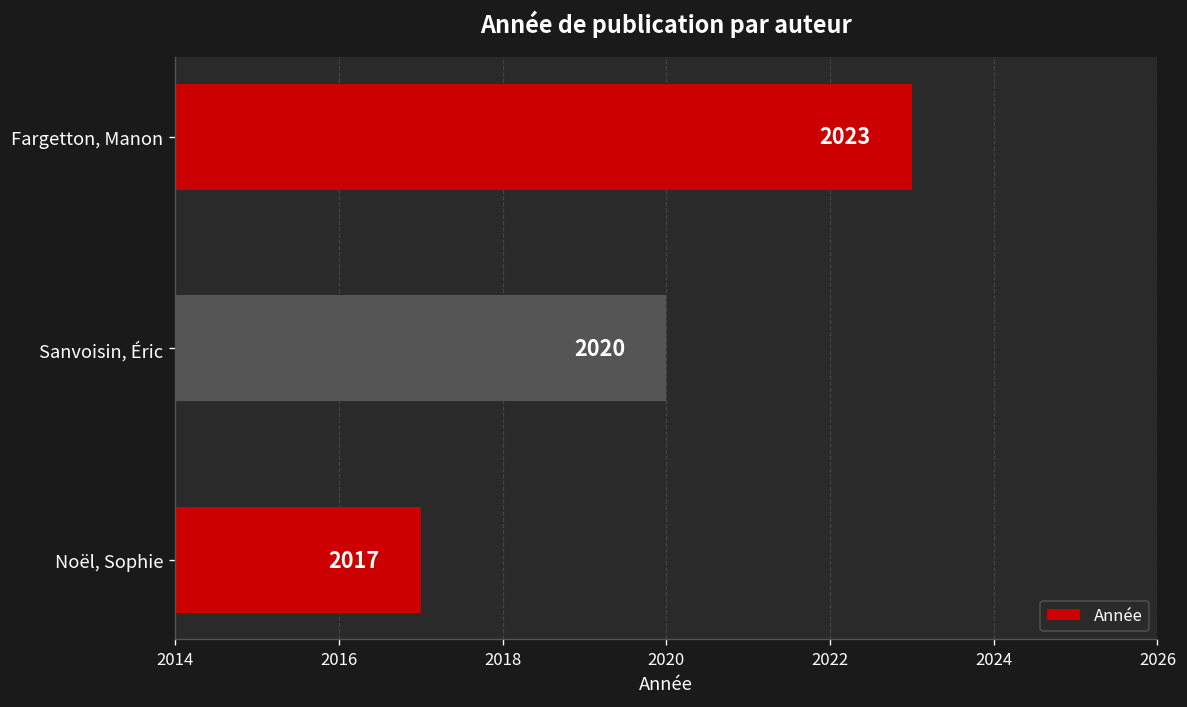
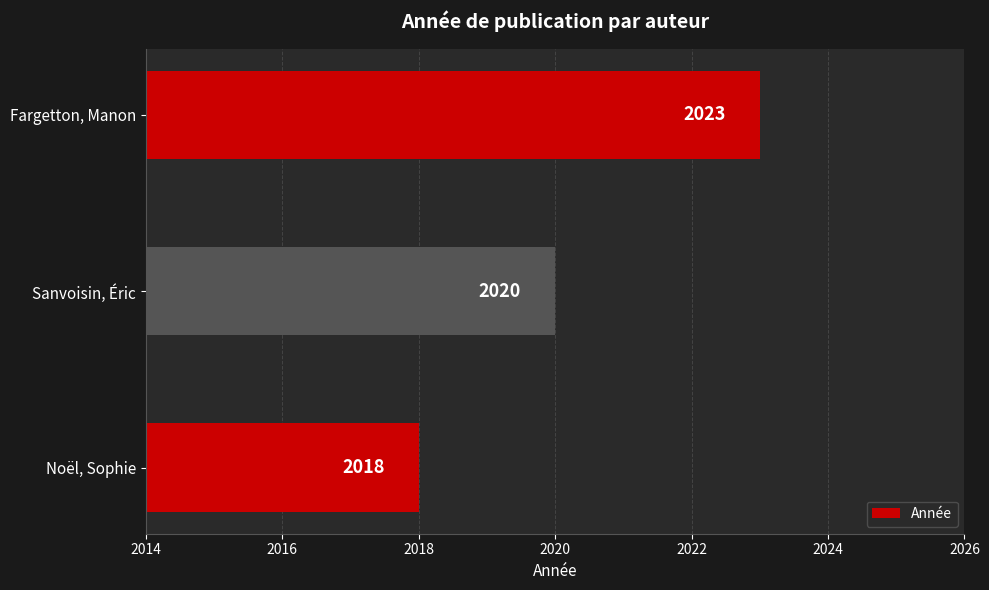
  {
    "Fargetton, Manon": 2023,
    "Sanvoisin, Éric": 2020,
-   "Noël, Sophie": 2017
+   "Noël, Sophie": 2018
  }
